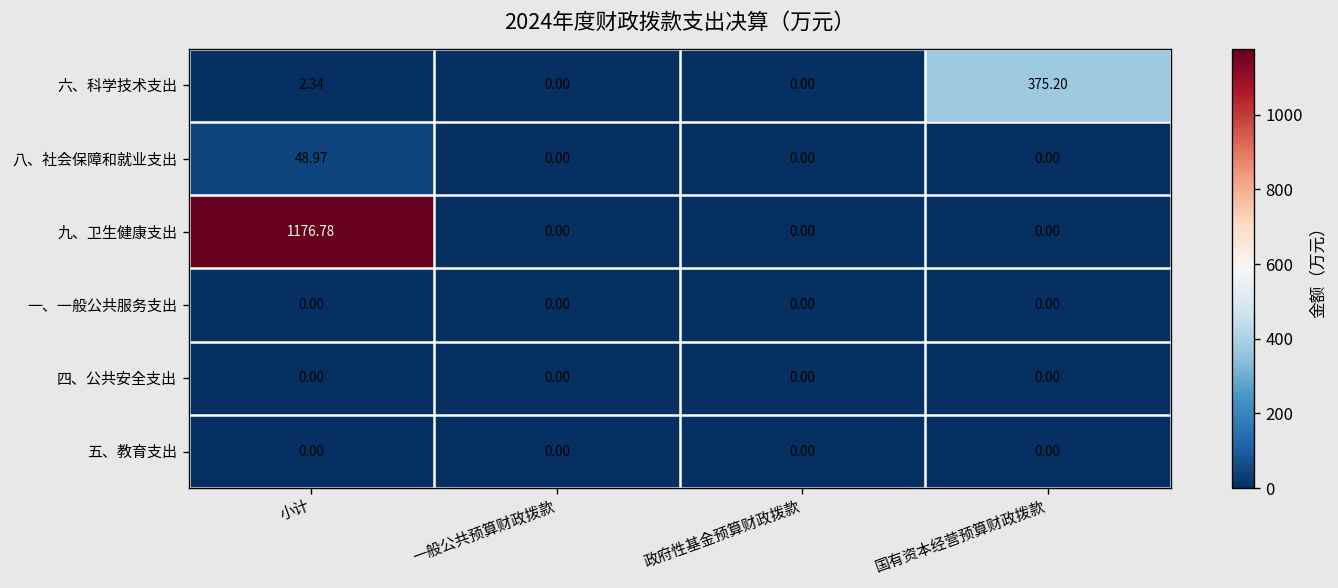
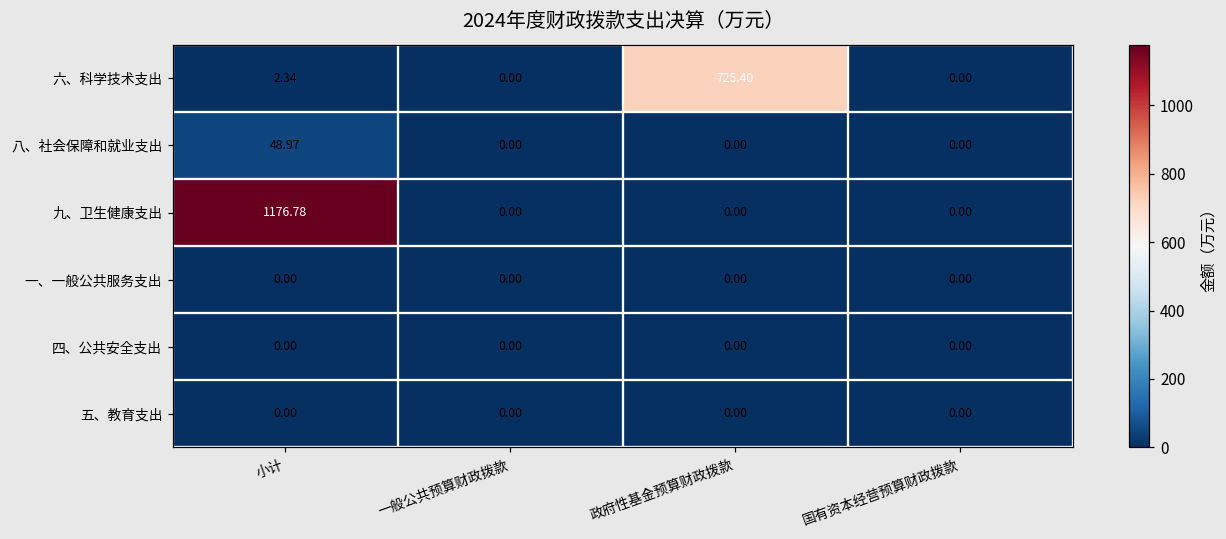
  {
    "六、科学技术支出": {
      "小计": 2.34,
      "一般公共预算财政拨款": 0.00,
-     "政府性基金预算财政拨款": 0.00,
-     "国有资本经营预算财政拨款": 375.20
+     "政府性基金预算财政拨款": 725.40,
+     "国有资本经营预算财政拨款": 0.00
    },
    "八、社会保障和就业支出": {
      "小计": 48.97,
      "一般公共预算财政拨款": 0.00,
      "政府性基金预算财政拨款": 0.00,
      "国有资本经营预算财政拨款": 0.00
    },
    "九、卫生健康支出": {
      "小计": 1176.78,
      "一般公共预算财政拨款": 0.00,
      "政府性基金预算财政拨款": 0.00,
      "国有资本经营预算财政拨款": 0.00
    },
    "一、一般公共服务支出": {
      "小计": 0.00,
      "一般公共预算财政拨款": 0.00,
      "政府性基金预算财政拨款": 0.00,
      "国有资本经营预算财政拨款": 0.00
    },
    "四、公共安全支出": {
      "小计": 0.00,
      "一般公共预算财政拨款": 0.00,
      "政府性基金预算财政拨款": 0.00,
      "国有资本经营预算财政拨款": 0.00
    },
    "五、教育支出": {
      "小计": 0.00,
      "一般公共预算财政拨款": 0.00,
      "政府性基金预算财政拨款": 0.00,
      "国有资本经营预算财政拨款": 0.00
    }
  }
